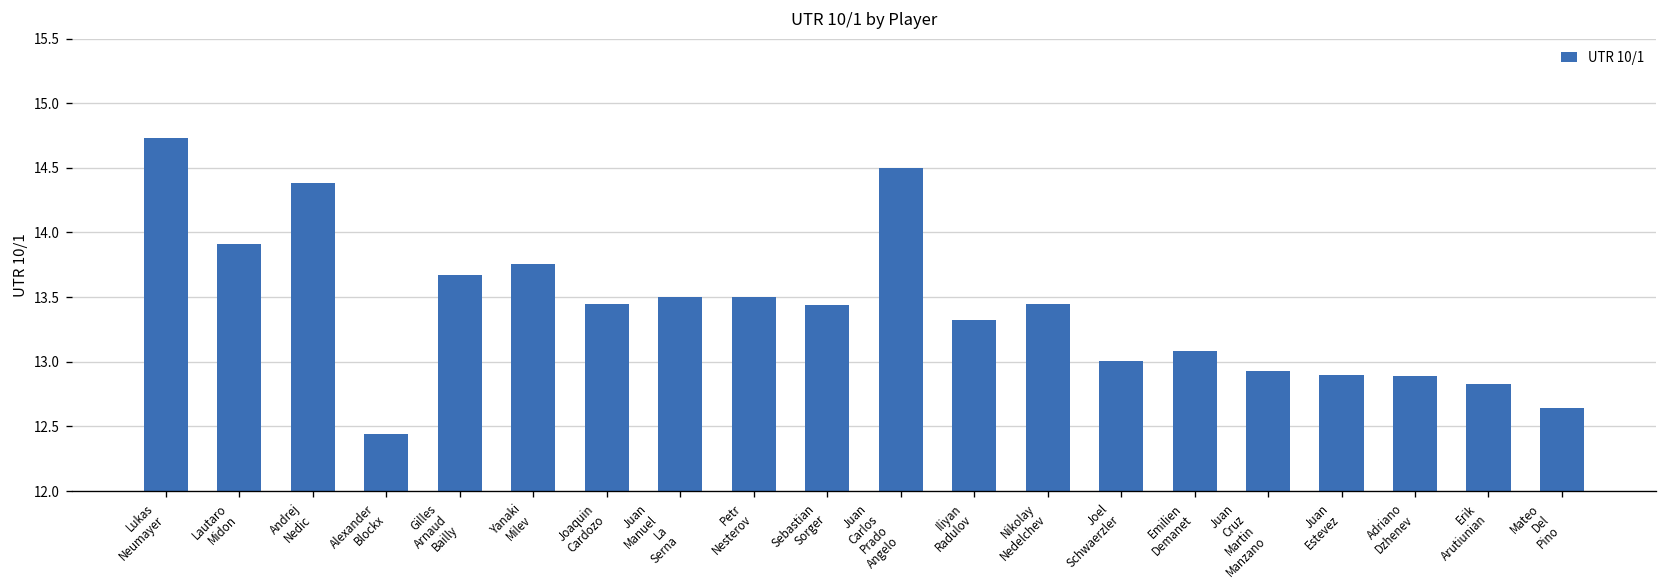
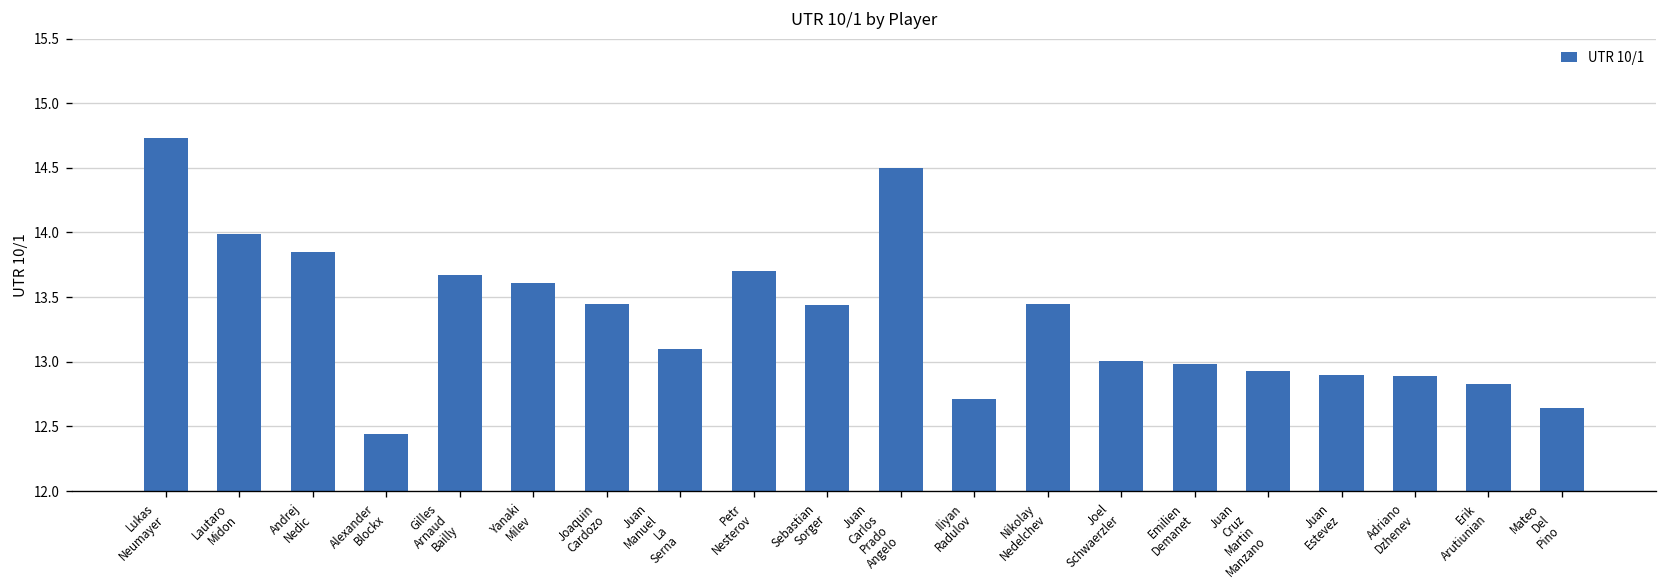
  {
    "Lukas Neumayer": 14.73,
-   "Lautaro Midon": 13.91,
-   "Andrej Nedic": 14.38,
+   "Lautaro Midon": 13.99,
+   "Andrej Nedic": 13.85,
    "Alexander Blockx": 12.44,
    "Gilles Arnaud Bailly": 13.67,
-   "Yanaki Milev": 13.76,
+   "Yanaki Milev": 13.61,
    "Joaquin Cardozo": 13.45,
-   "Juan Manuel La Serna": 13.5,
-   "Petr Nesterov": 13.5,
+   "Juan Manuel La Serna": 13.1,
+   "Petr Nesterov": 13.7,
    "Sebastian Sorger": 13.44,
    "Juan Carlos Prado Angelo": 14.50,
-   "Iliyan Radulov": 13.32,
+   "Iliyan Radulov": 12.71,
    "Nikolay Nedelchev": 13.45,
    "Joel Schwaerzler": 13.01,
-   "Emilien Demanet": 13.08,
+   "Emilien Demanet": 12.98,
    "Juan Cruz Martin Manzano": 12.93,
    "Juan Estevez": 12.90,
    "Adriano Dzhenev": 12.89,
    "Erik Arutiunian": 12.83,
    "Mateo Del Pino": 12.64
  }
